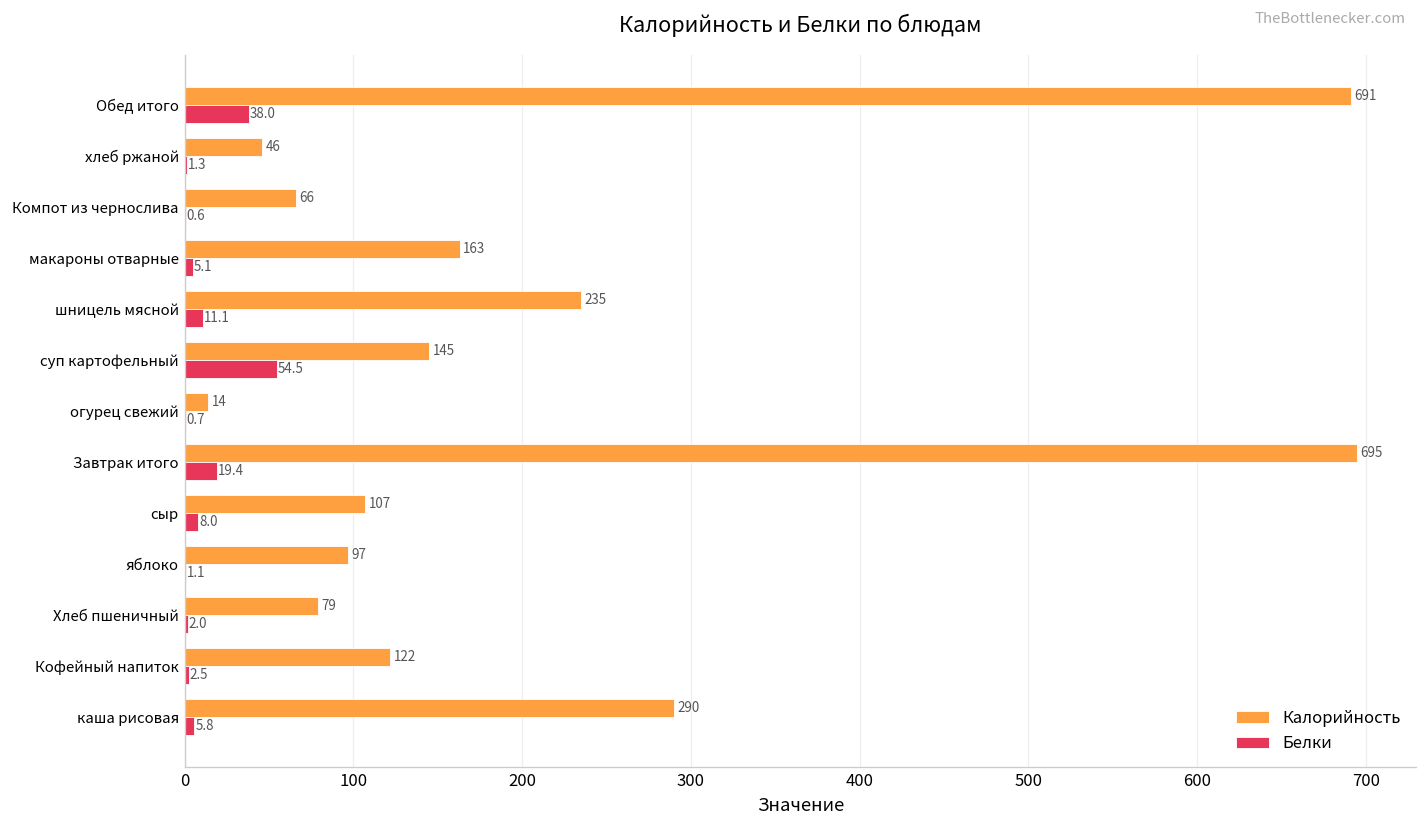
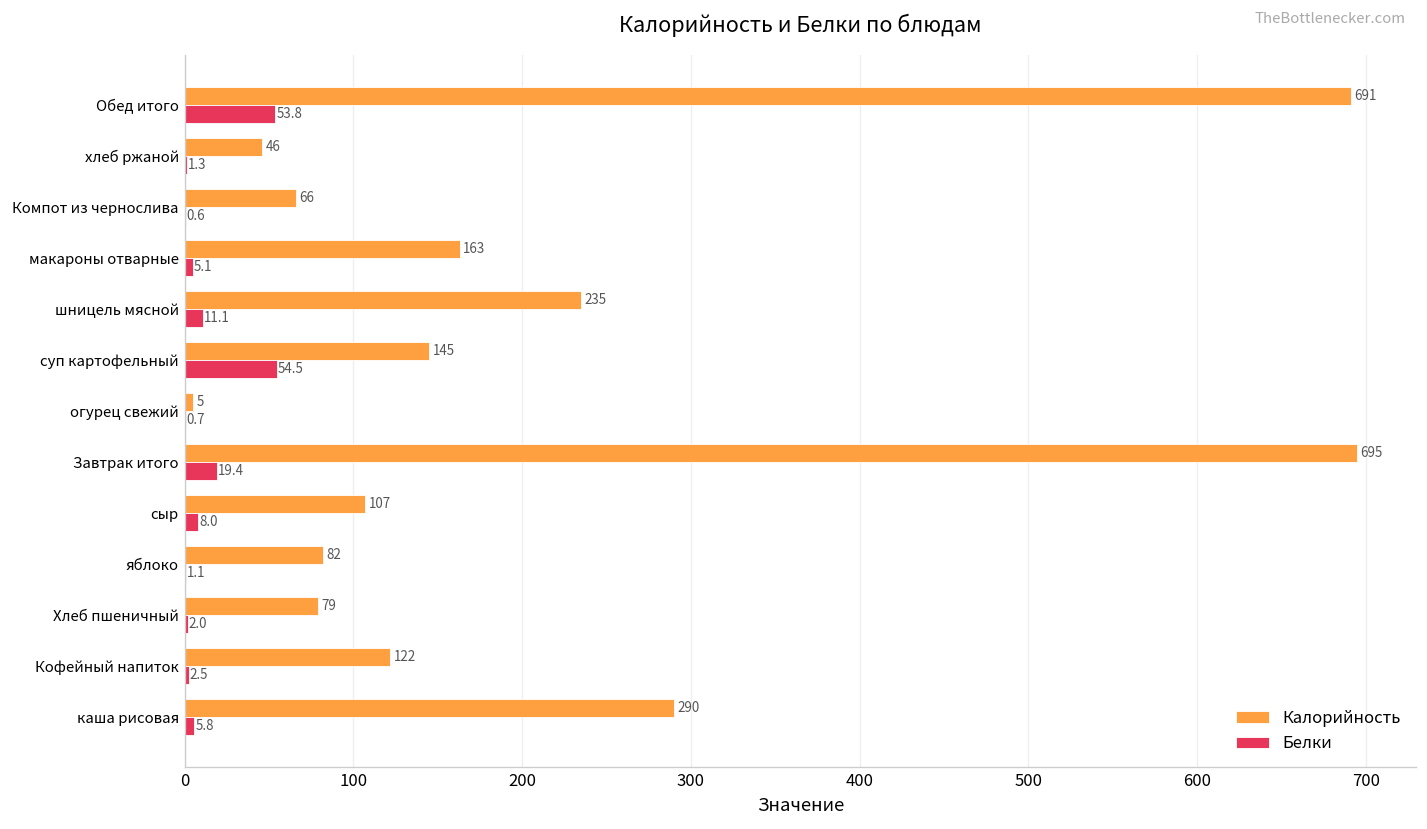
  {
    "Калорийность": {
      "Обед итого": 691,
      "хлеб ржаной": 46,
      "Компот из чернослива": 66,
      "макароны отварные": 163,
      "шницель мясной": 235,
      "суп картофельный": 145,
-     "огурец свежий": 14,
+     "огурец свежий": 5,
      "Завтрак итого": 695,
      "сыр": 107,
-     "яблоко": 97,
+     "яблоко": 82,
      "Хлеб пшеничный": 79,
      "Кофейный напиток": 122,
      "каша рисовая": 290
    },
    "Белки": {
-     "Обед итого": 38.0,
+     "Обед итого": 53.8,
      "хлеб ржаной": 1.3,
      "Компот из чернослива": 0.6,
      "макароны отварные": 5.1,
      "шницель мясной": 11.1,
      "суп картофельный": 54.5,
      "огурец свежий": 0.7,
      "Завтрак итого": 19.4,
      "сыр": 8.0,
      "яблоко": 1.1,
      "Хлеб пшеничный": 2.0,
      "Кофейный напиток": 2.5,
      "каша рисовая": 5.8
    }
  }
